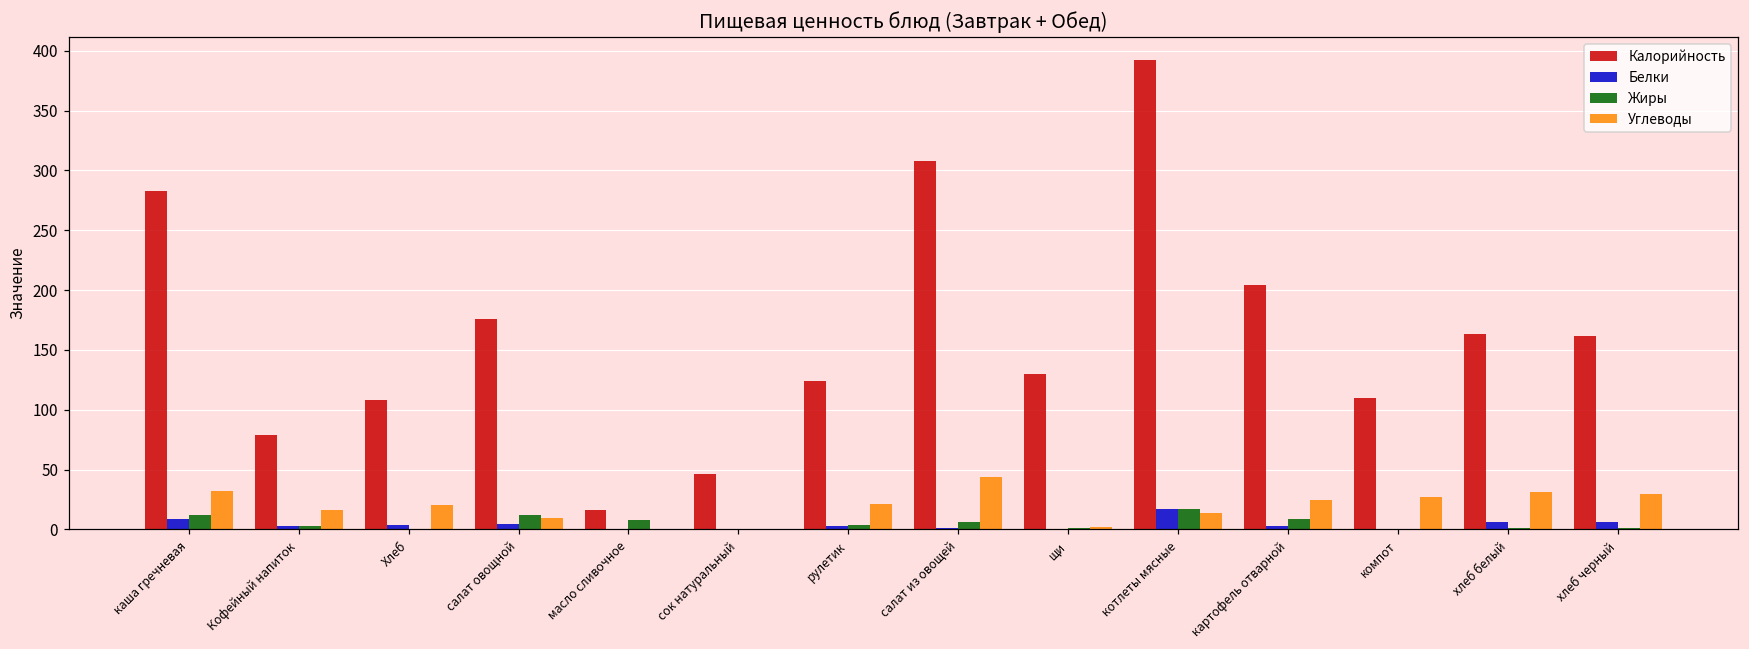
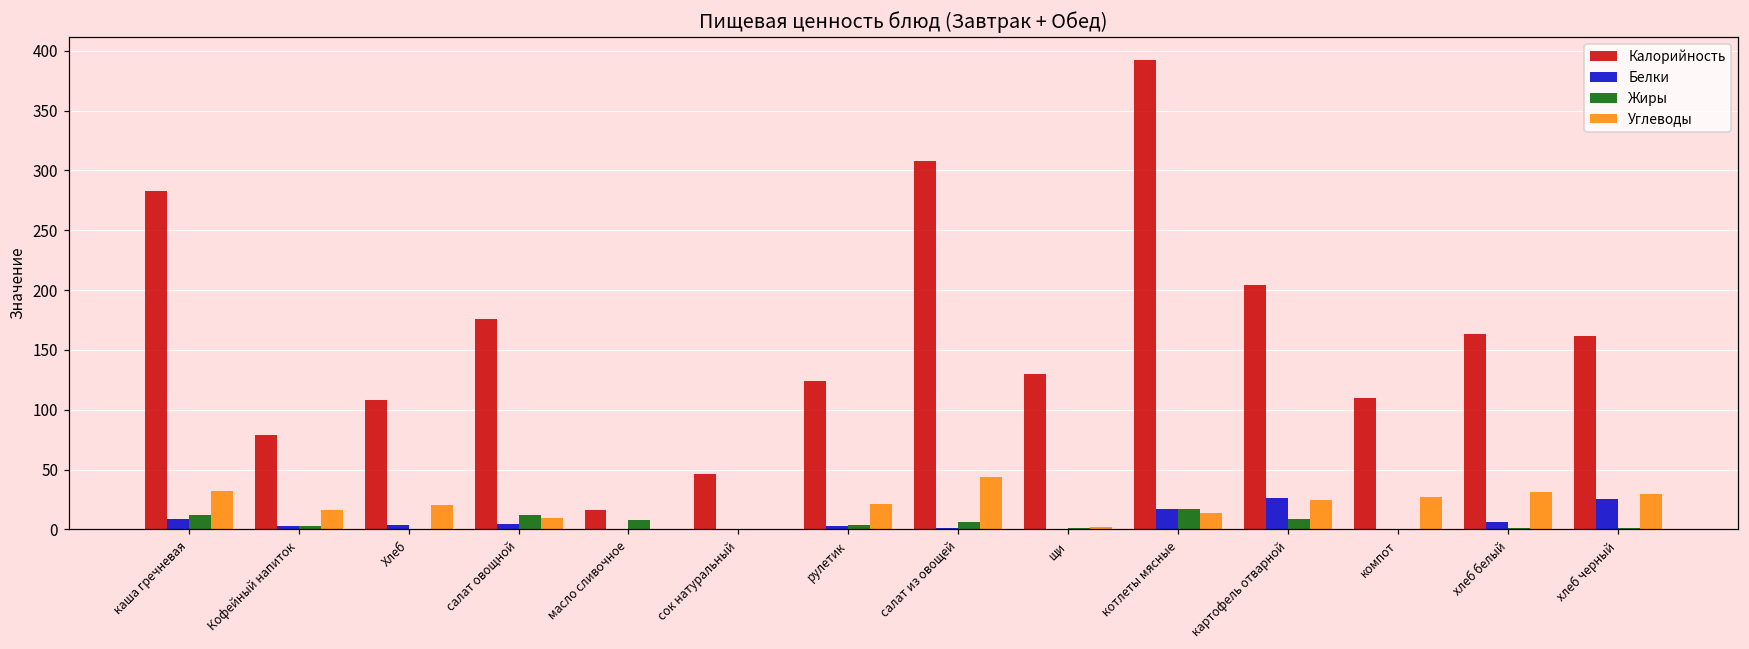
  {
    "Калорийность": {
      "каша гречневая": 283,
      "Кофейный напиток": 79,
      "Хлеб": 109,
      "салат овощной": 176,
      "масло сливочное": 16,
      "сок натуральный": 46,
      "рулетик": 124,
      "салат из овощей": 308,
      "щи": 130,
      "котлеты мясные": 392,
      "картофель отварной": 204,
      "компот": 110,
      "хлеб белый": 163,
      "хлеб черный": 162
    },
    "Белки": {
      "каша гречневая": 9,
      "Кофейный напиток": 3,
      "Хлеб": 4,
      "салат овощной": 5,
      "рулетик": 3,
      "щи": 0,
      "котлеты мясные": 17,
-     "картофель отварной": 3,
+     "картофель отварной": 26,
      "хлеб белый": 6,
-     "хлеб черный": 6
+     "хлеб черный": 26
    },
    "Жиры": {
      "каша гречневая": 12,
      "Кофейный напиток": 3,
      "салат овощной": 12,
      "масло сливочное": 8,
      "рулетик": 3,
      "салат из овощей": 6,
      "котлеты мясные": 17,
      "картофель отварной": 9,
      "компот": 0
    },
    "Углеводы": {
      "каша гречневая": 32,
      "Кофейный напиток": 16,
      "Хлеб": 20,
      "салат овощной": 10,
      "рулетик": 21,
      "салат из овощей": 44,
      "котлеты мясные": 14,
      "картофель отварной": 25,
      "компот": 27,
      "хлеб белый": 32,
      "хлеб черный": 30
    }
  }
